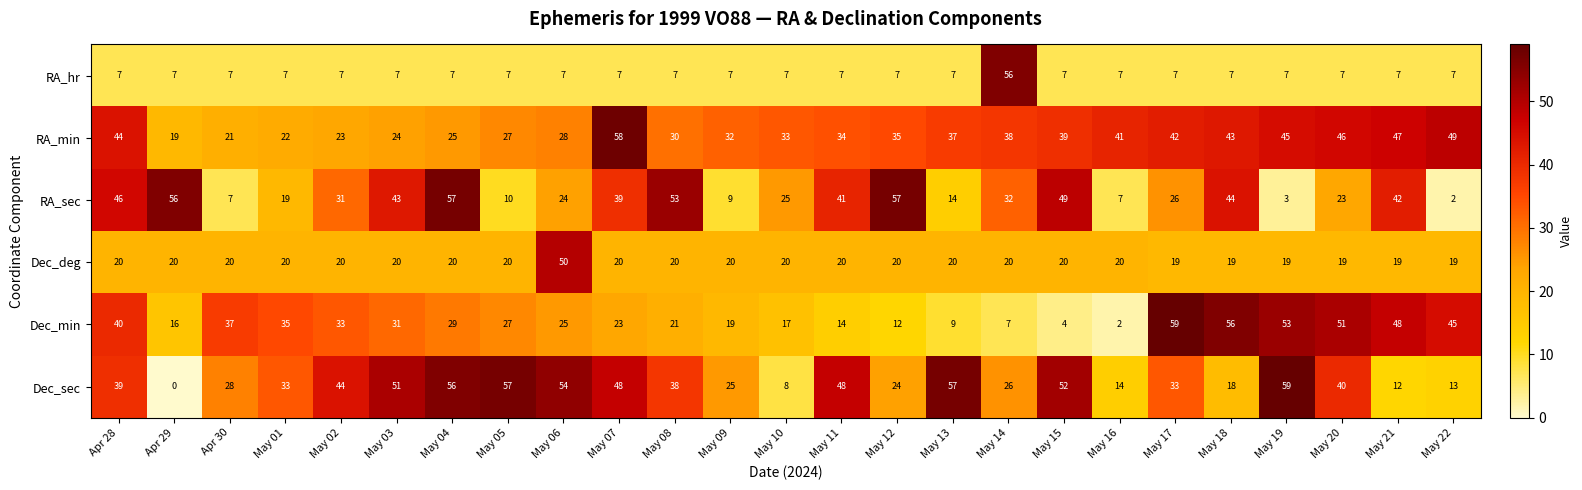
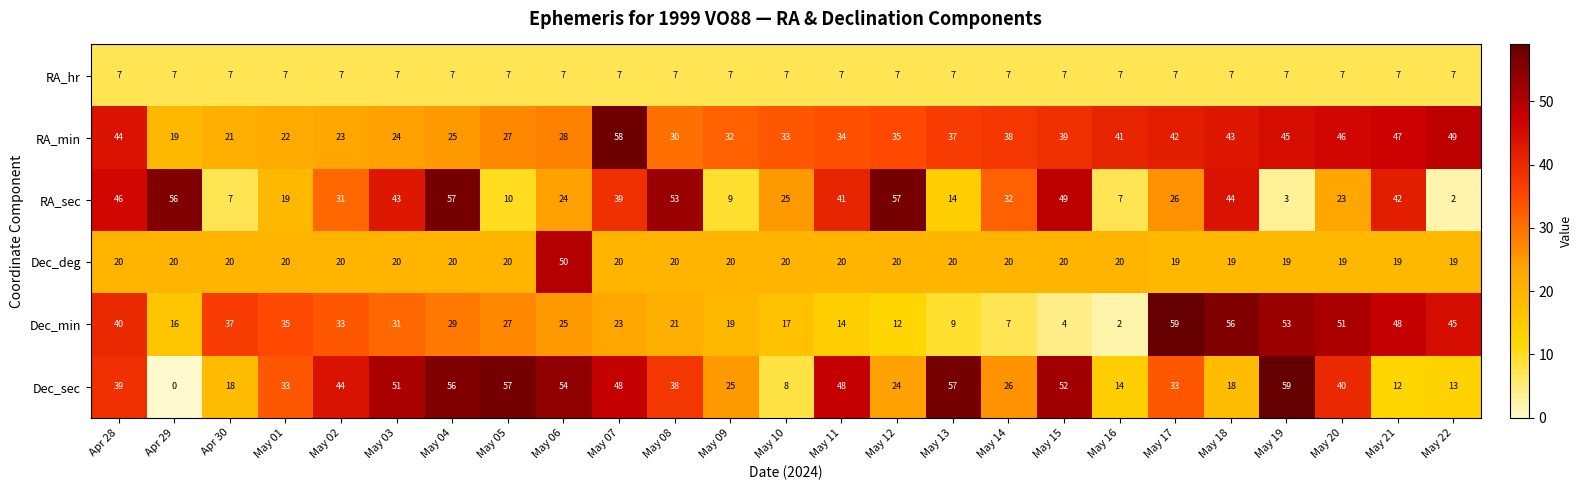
  {
    "RA_hr": {
      "Apr 28": 7,
      "Apr 29": 7,
      "Apr 30": 7,
      "May 01": 7,
      "May 02": 7,
      "May 03": 7,
      "May 04": 7,
      "May 05": 7,
      "May 06": 7,
      "May 07": 7,
      "May 08": 7,
      "May 09": 7,
      "May 10": 7,
      "May 11": 7,
      "May 12": 7,
      "May 13": 7,
-     "May 14": 56,
+     "May 14": 7,
      "May 15": 7,
      "May 16": 7,
      "May 17": 7,
      "May 18": 7,
      "May 19": 7,
      "May 20": 7,
      "May 21": 7,
      "May 22": 7
    },
    "RA_min": {
      "Apr 28": 44,
      "Apr 29": 19,
      "Apr 30": 21,
      "May 01": 22,
      "May 02": 23,
      "May 03": 24,
      "May 04": 25,
      "May 05": 27,
      "May 06": 28,
      "May 07": 58,
      "May 08": 30,
      "May 09": 32,
      "May 10": 33,
      "May 11": 34,
      "May 12": 35,
      "May 13": 37,
      "May 14": 38,
      "May 15": 39,
      "May 16": 41,
      "May 17": 42,
      "May 18": 43,
      "May 19": 45,
      "May 20": 46,
      "May 21": 47,
      "May 22": 49
    },
    "RA_sec": {
      "Apr 28": 46,
      "Apr 29": 56,
      "Apr 30": 7,
      "May 01": 19,
      "May 02": 31,
      "May 03": 43,
      "May 04": 57,
      "May 05": 10,
      "May 06": 24,
      "May 07": 39,
      "May 08": 53,
      "May 09": 9,
      "May 10": 25,
      "May 11": 41,
      "May 12": 57,
      "May 13": 14,
      "May 14": 32,
      "May 15": 49,
      "May 16": 7,
      "May 17": 26,
      "May 18": 44,
      "May 19": 3,
      "May 20": 23,
      "May 21": 42,
      "May 22": 2
    },
    "Dec_deg": {
      "Apr 28": 20,
      "Apr 29": 20,
      "Apr 30": 20,
      "May 01": 20,
      "May 02": 20,
      "May 03": 20,
      "May 04": 20,
      "May 05": 20,
      "May 06": 50,
      "May 07": 20,
      "May 08": 20,
      "May 09": 20,
      "May 10": 20,
      "May 11": 20,
      "May 12": 20,
      "May 13": 20,
      "May 14": 20,
      "May 15": 20,
      "May 16": 20,
      "May 17": 19,
      "May 18": 19,
      "May 19": 19,
      "May 20": 19,
      "May 21": 19,
      "May 22": 19
    },
    "Dec_min": {
      "Apr 28": 40,
      "Apr 29": 16,
      "Apr 30": 37,
      "May 01": 35,
      "May 02": 33,
      "May 03": 31,
      "May 04": 29,
      "May 05": 27,
      "May 06": 25,
      "May 07": 23,
      "May 08": 21,
      "May 09": 19,
      "May 10": 17,
      "May 11": 14,
      "May 12": 12,
      "May 13": 9,
      "May 14": 7,
      "May 15": 4,
      "May 16": 2,
      "May 17": 59,
      "May 18": 56,
      "May 19": 53,
      "May 20": 51,
      "May 21": 48,
      "May 22": 45
    },
    "Dec_sec": {
      "Apr 28": 39,
      "Apr 29": 0,
-     "Apr 30": 28,
+     "Apr 30": 18,
      "May 01": 33,
      "May 02": 44,
      "May 03": 51,
      "May 04": 56,
      "May 05": 57,
      "May 06": 54,
      "May 07": 48,
      "May 08": 38,
      "May 09": 25,
      "May 10": 8,
      "May 11": 48,
      "May 12": 24,
      "May 13": 57,
      "May 14": 26,
      "May 15": 52,
      "May 16": 14,
      "May 17": 33,
      "May 18": 18,
      "May 19": 59,
      "May 20": 40,
      "May 21": 12,
      "May 22": 13
    }
  }
